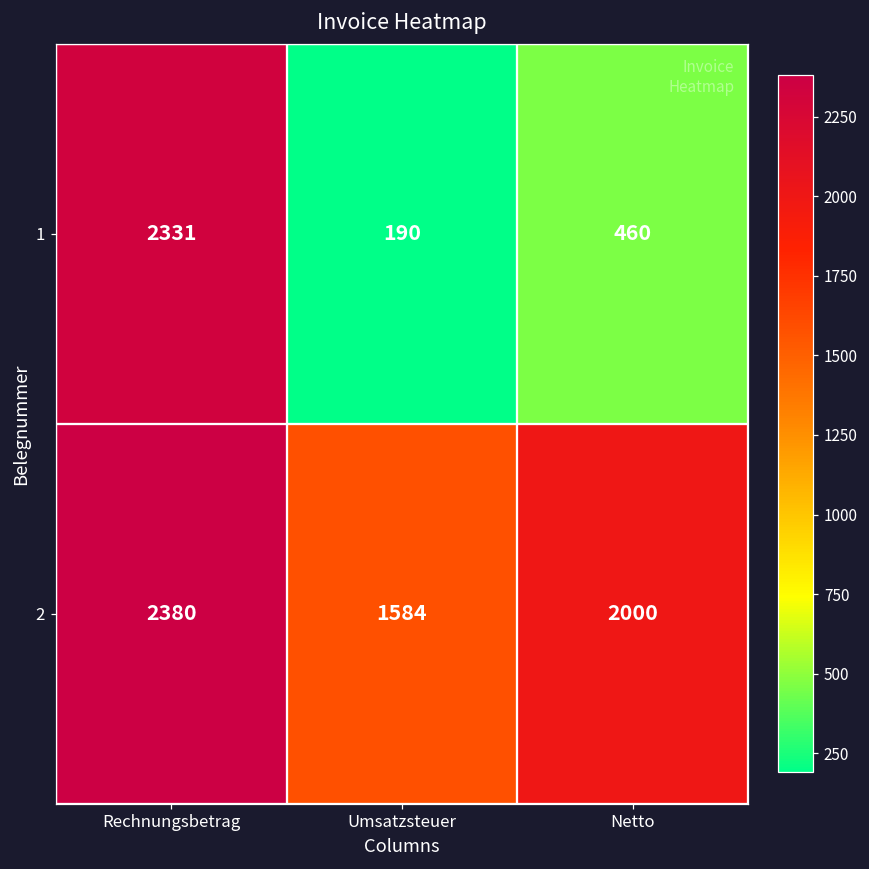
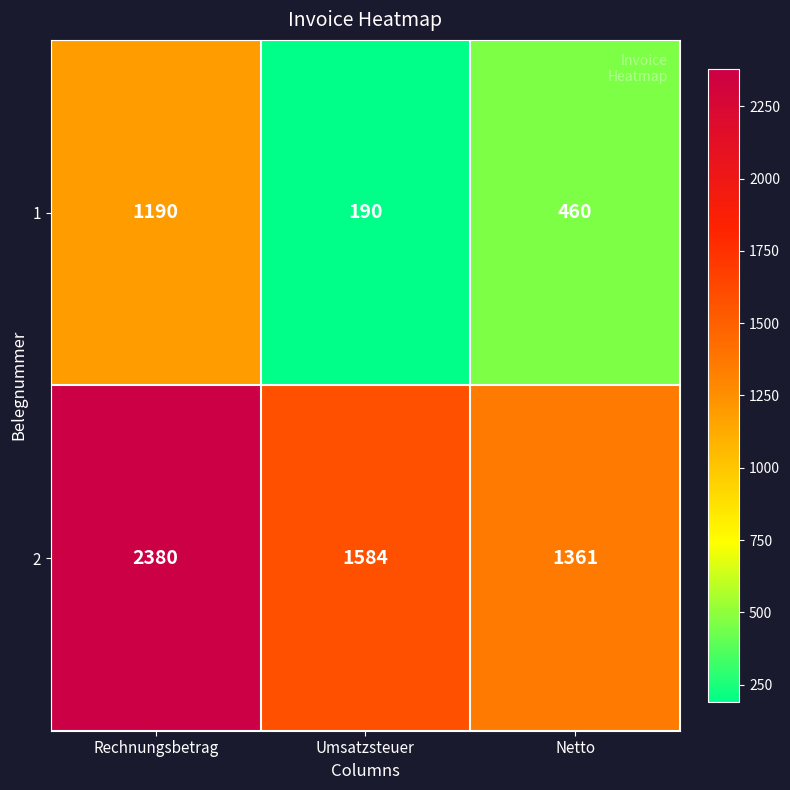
  {
    "1": {
-     "Rechnungsbetrag": 2331,
+     "Rechnungsbetrag": 1190,
      "Umsatzsteuer": 190
    },
    "2": {
      "Rechnungsbetrag": 2380,
      "Umsatzsteuer": 1584,
-     "Netto": 2000
+     "Netto": 1361
    }
  }
